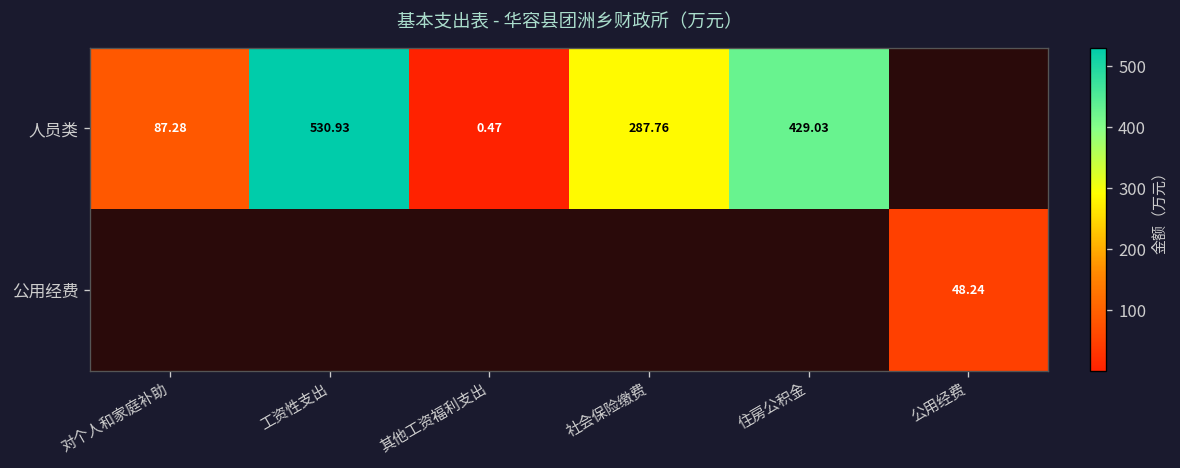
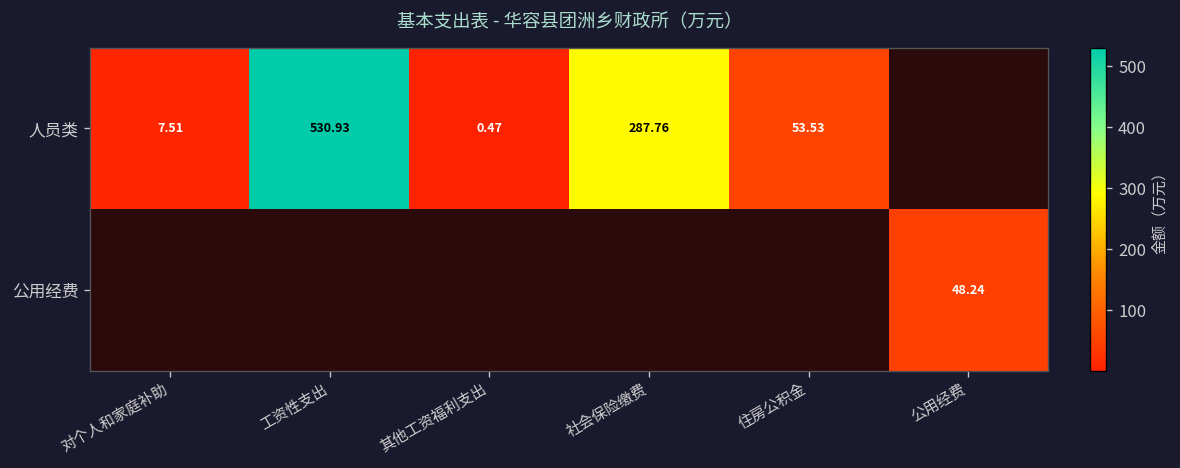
  {
    "人员类": {
-     "对个人和家庭补助": 87.28,
+     "对个人和家庭补助": 7.51,
      "工资性支出": 530.93,
      "其他工资福利支出": 0.47,
      "社会保险缴费": 287.76,
-     "住房公积金": 429.03
+     "住房公积金": 53.53
    },
    "公用经费": {
      "公用经费": 48.24
    }
  }
